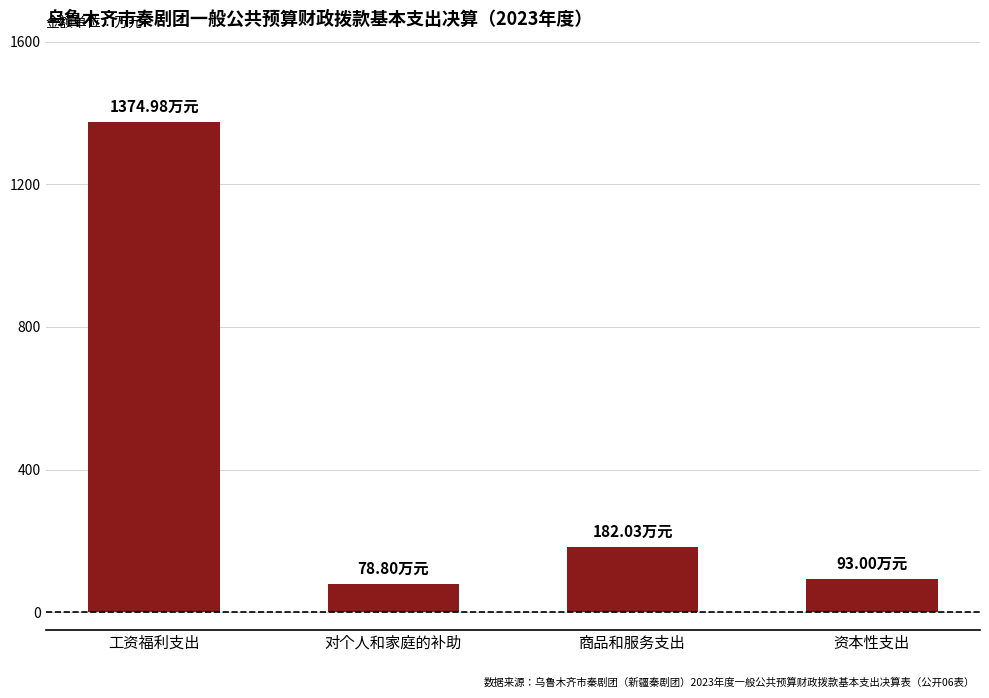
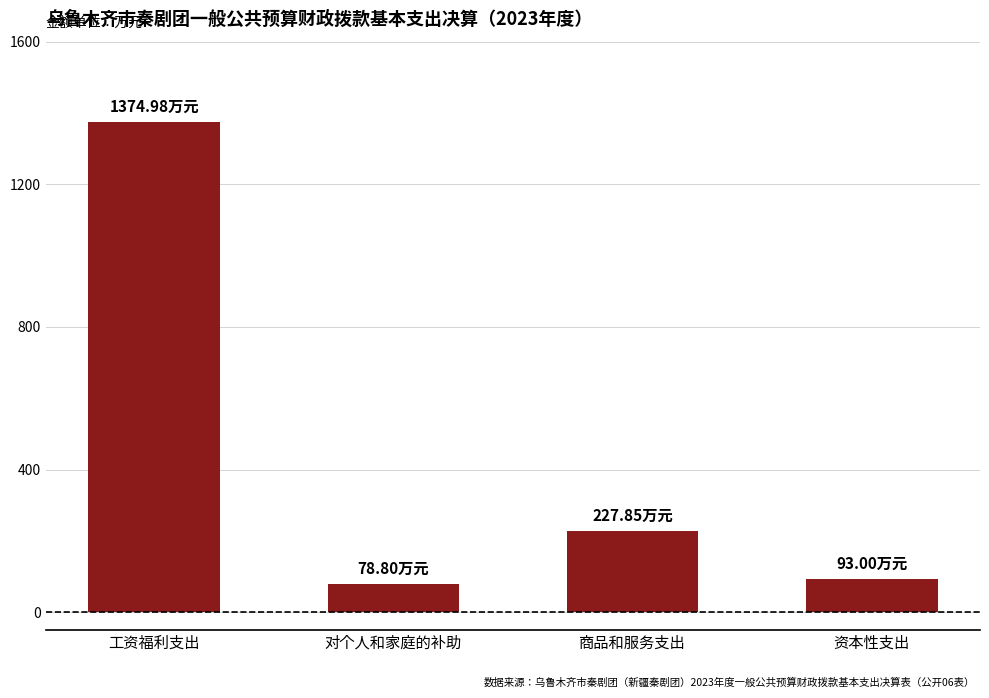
  {
    "工资福利支出": 1374.98,
    "对个人和家庭的补助": 78.80,
-   "商品和服务支出": 182.03,
+   "商品和服务支出": 227.85,
    "资本性支出": 93.00
  }
